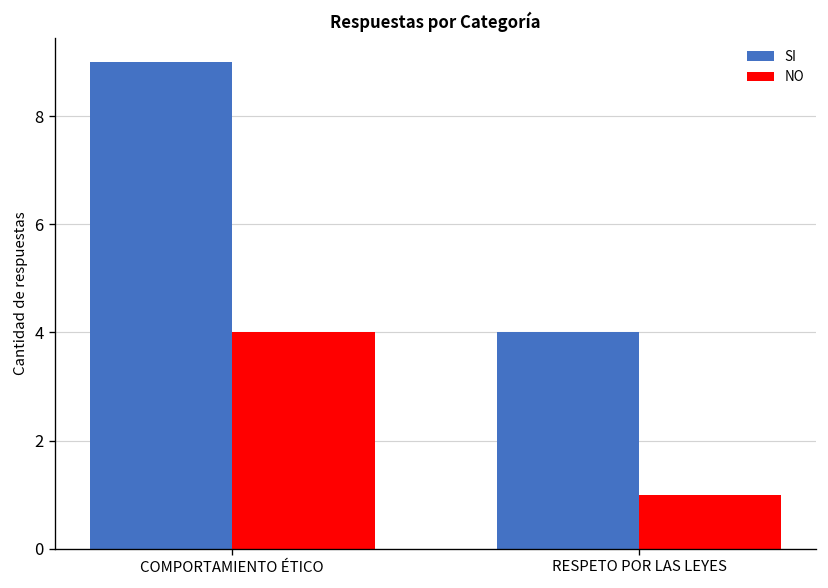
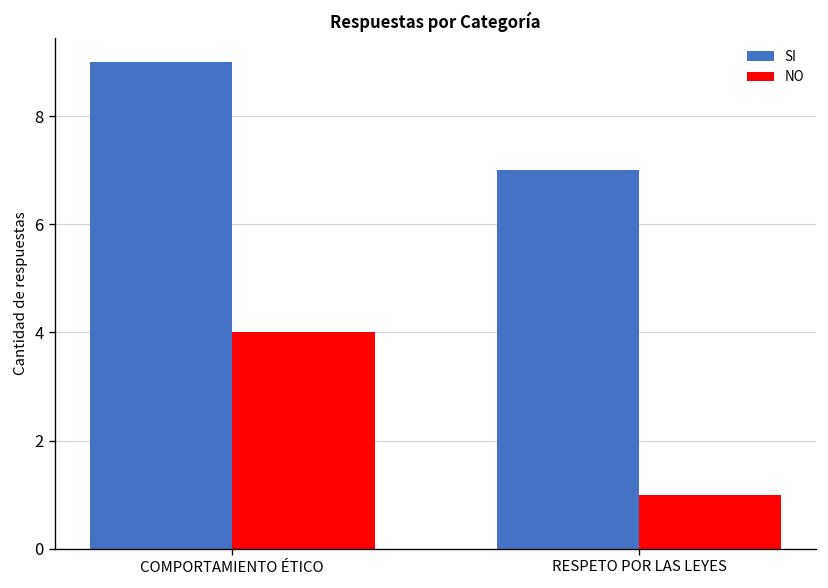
  {
    "SI": {
      "COMPORTAMIENTO ÉTICO": 9,
-     "RESPETO POR LAS LEYES": 4
+     "RESPETO POR LAS LEYES": 7
    },
    "NO": {
      "COMPORTAMIENTO ÉTICO": 4,
      "RESPETO POR LAS LEYES": 1
    }
  }
